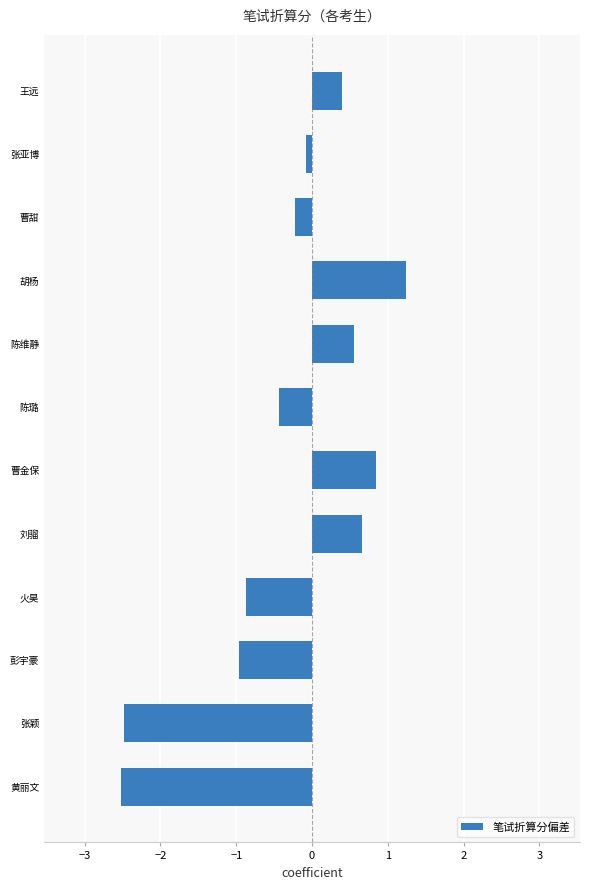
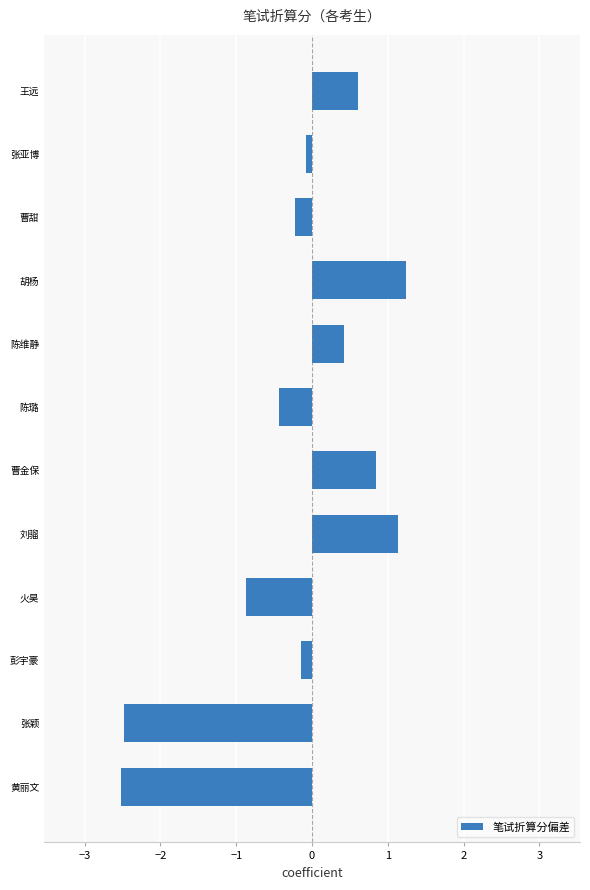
  {
-   "王远": 0.4,
+   "王远": 0.6,
    "张亚博": -0.1,
    "曹甜": -0.2,
    "胡杨": 1.2,
-   "陈维静": 0.6,
+   "陈维静": 0.4,
    "陈璐": -0.4,
    "曹金保": 0.8,
-   "刘骝": 0.7,
+   "刘骝": 1.1,
    "火昊": -0.9,
-   "彭宇豪": -1.0,
+   "彭宇豪": -0.1,
    "张颖": -2.5,
    "黄丽文": -2.5
  }
